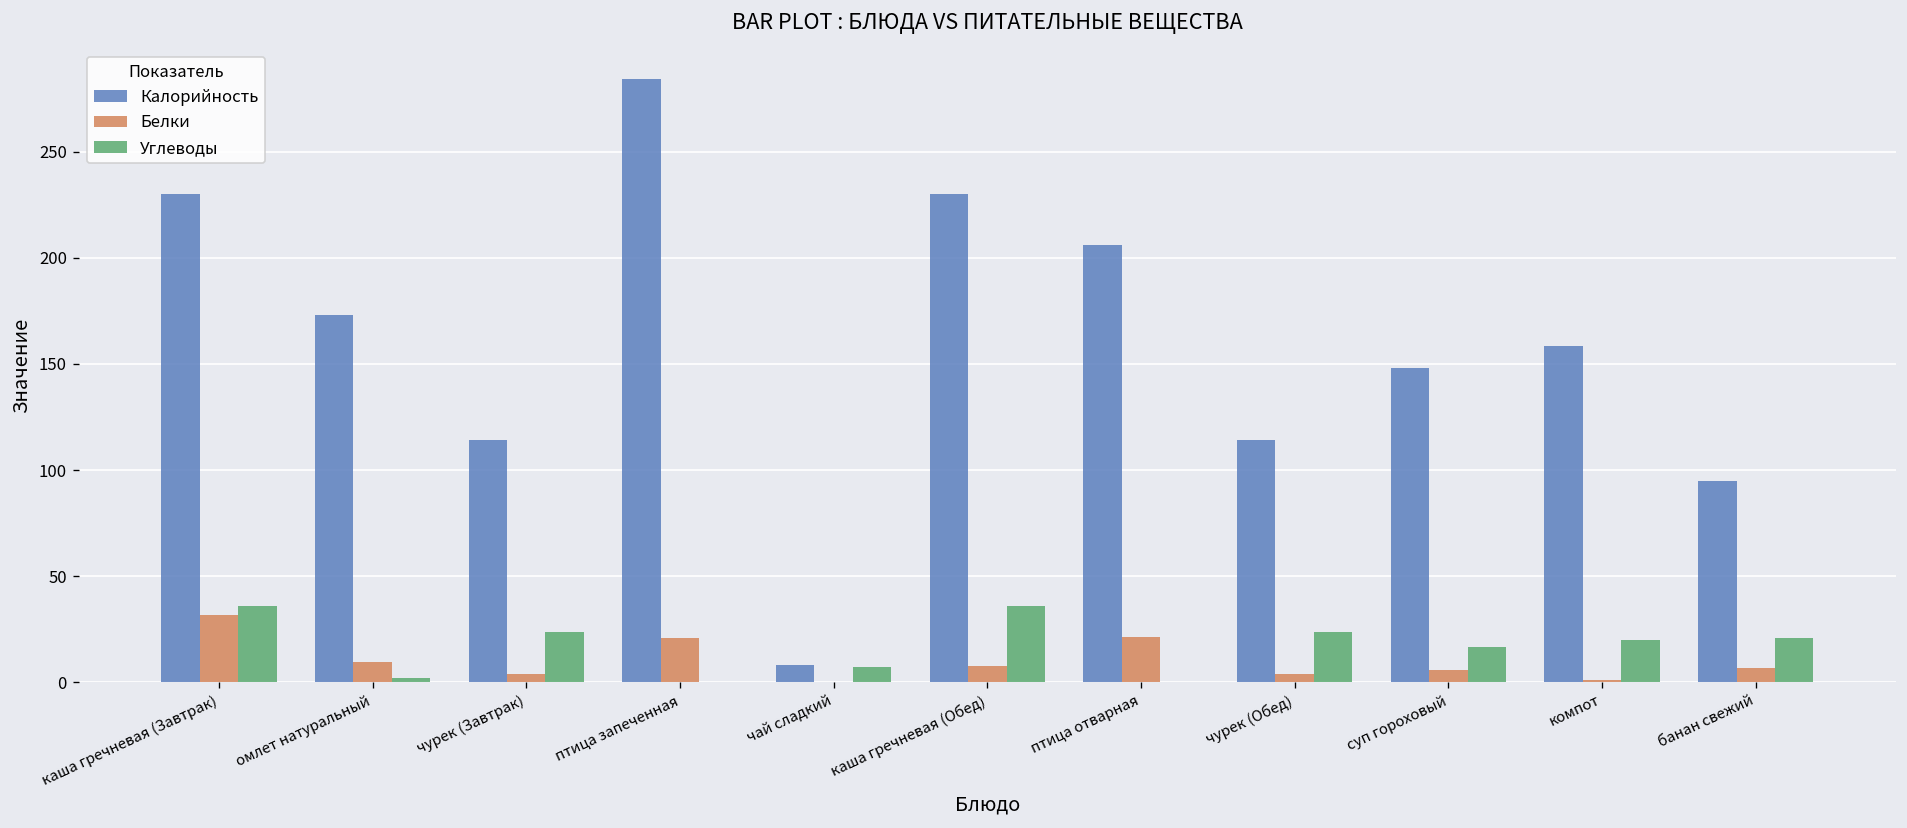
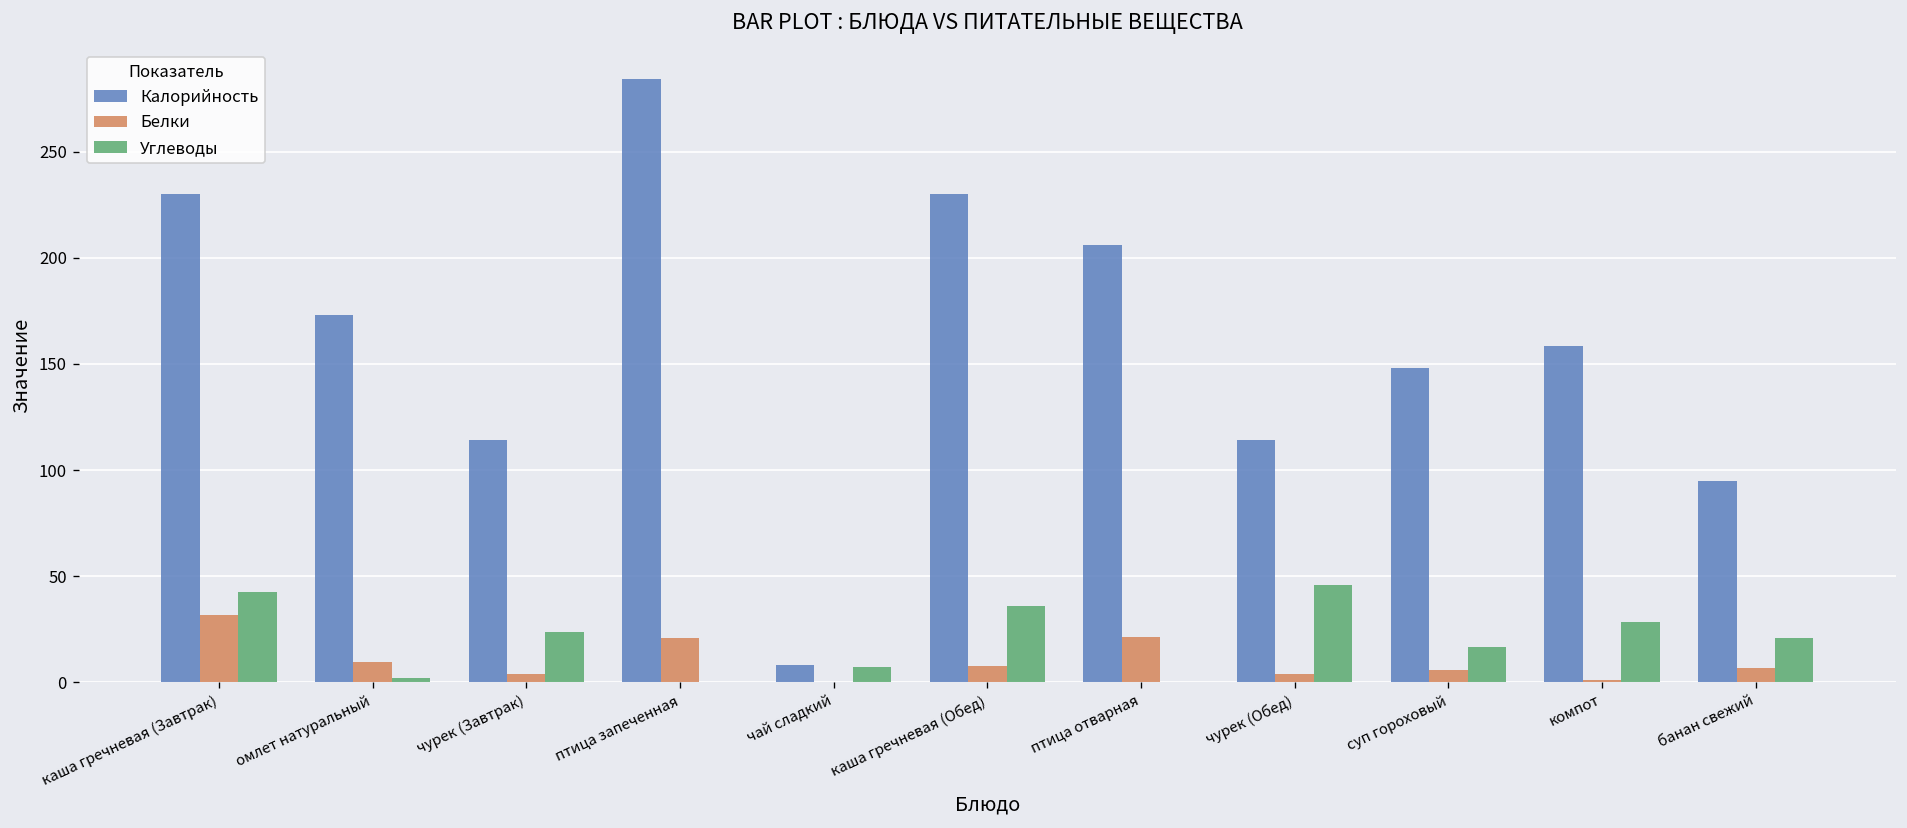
  {
    "Калорийность": {
      "каша гречневая (Завтрак)": 230,
      "омлет натуральный": 173,
      "чурек (Завтрак)": 114,
      "птица запеченная": 284,
      "чай сладкий": 8,
      "каша гречневая (Обед)": 230,
      "птица отварная": 206,
      "чурек (Обед)": 114,
      "суп гороховый": 148,
      "компот": 159,
      "банан свежий": 95
    },
    "Белки": {
      "каша гречневая (Завтрак)": 32,
      "омлет натуральный": 10,
      "чурек (Завтрак)": 4,
      "птица запеченная": 21,
      "каша гречневая (Обед)": 7,
      "птица отварная": 21,
      "чурек (Обед)": 4,
      "суп гороховый": 5,
      "банан свежий": 7
    },
    "Углеводы": {
-     "каша гречневая (Завтрак)": 36,
+     "каша гречневая (Завтрак)": 42,
      "омлет натуральный": 2,
      "чурек (Завтрак)": 24,
      "чай сладкий": 7,
      "каша гречневая (Обед)": 36,
      "птица отварная": 0,
-     "чурек (Обед)": 24,
+     "чурек (Обед)": 46,
      "суп гороховый": 17,
-     "компот": 20,
+     "компот": 28,
      "банан свежий": 21
    }
  }
